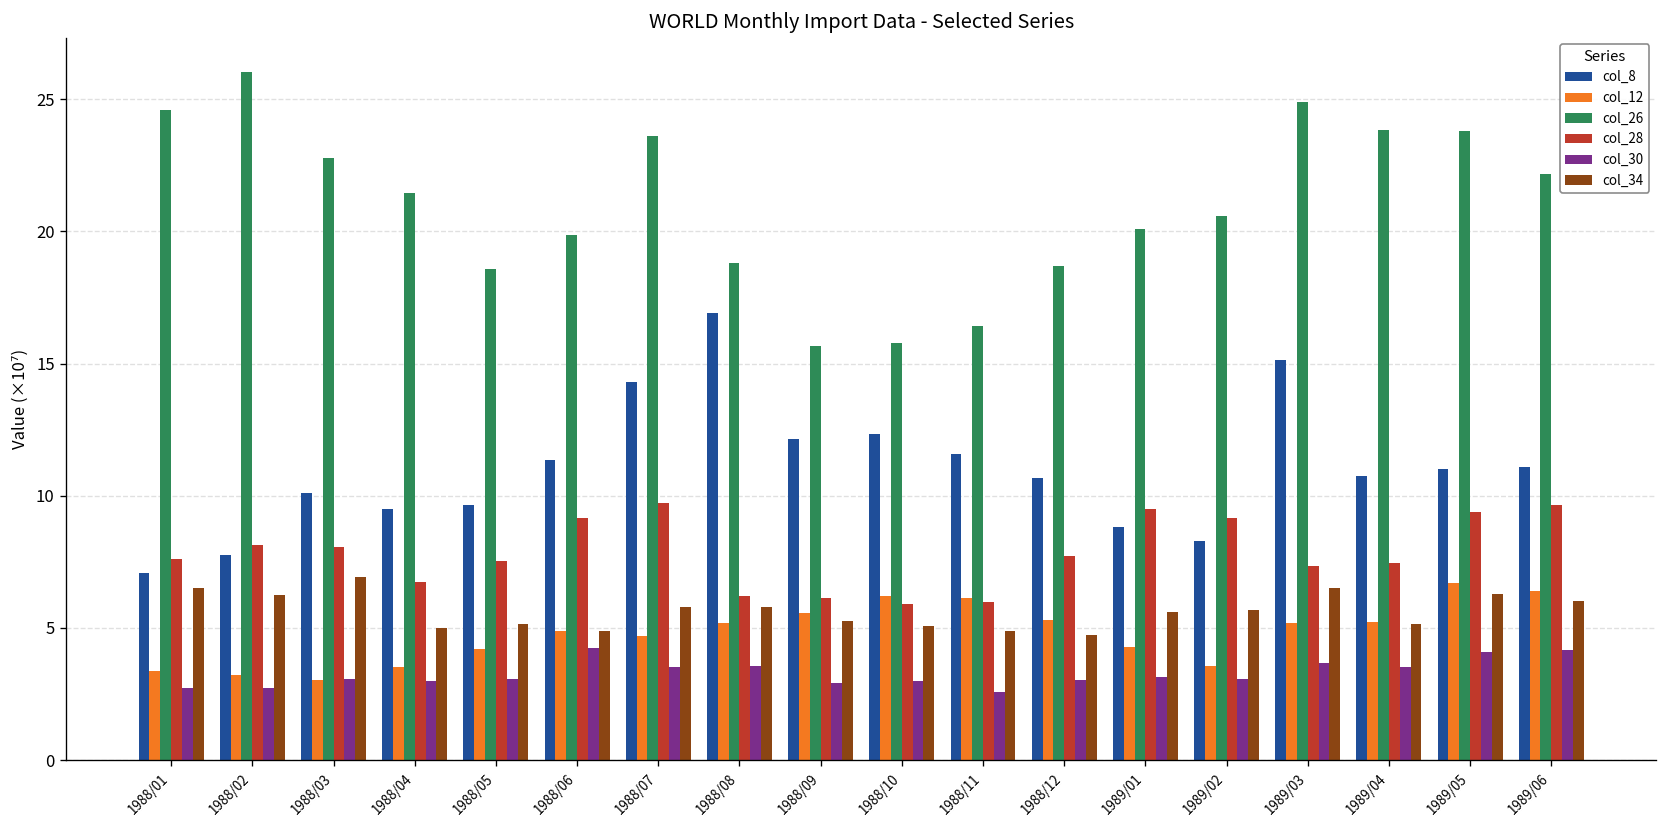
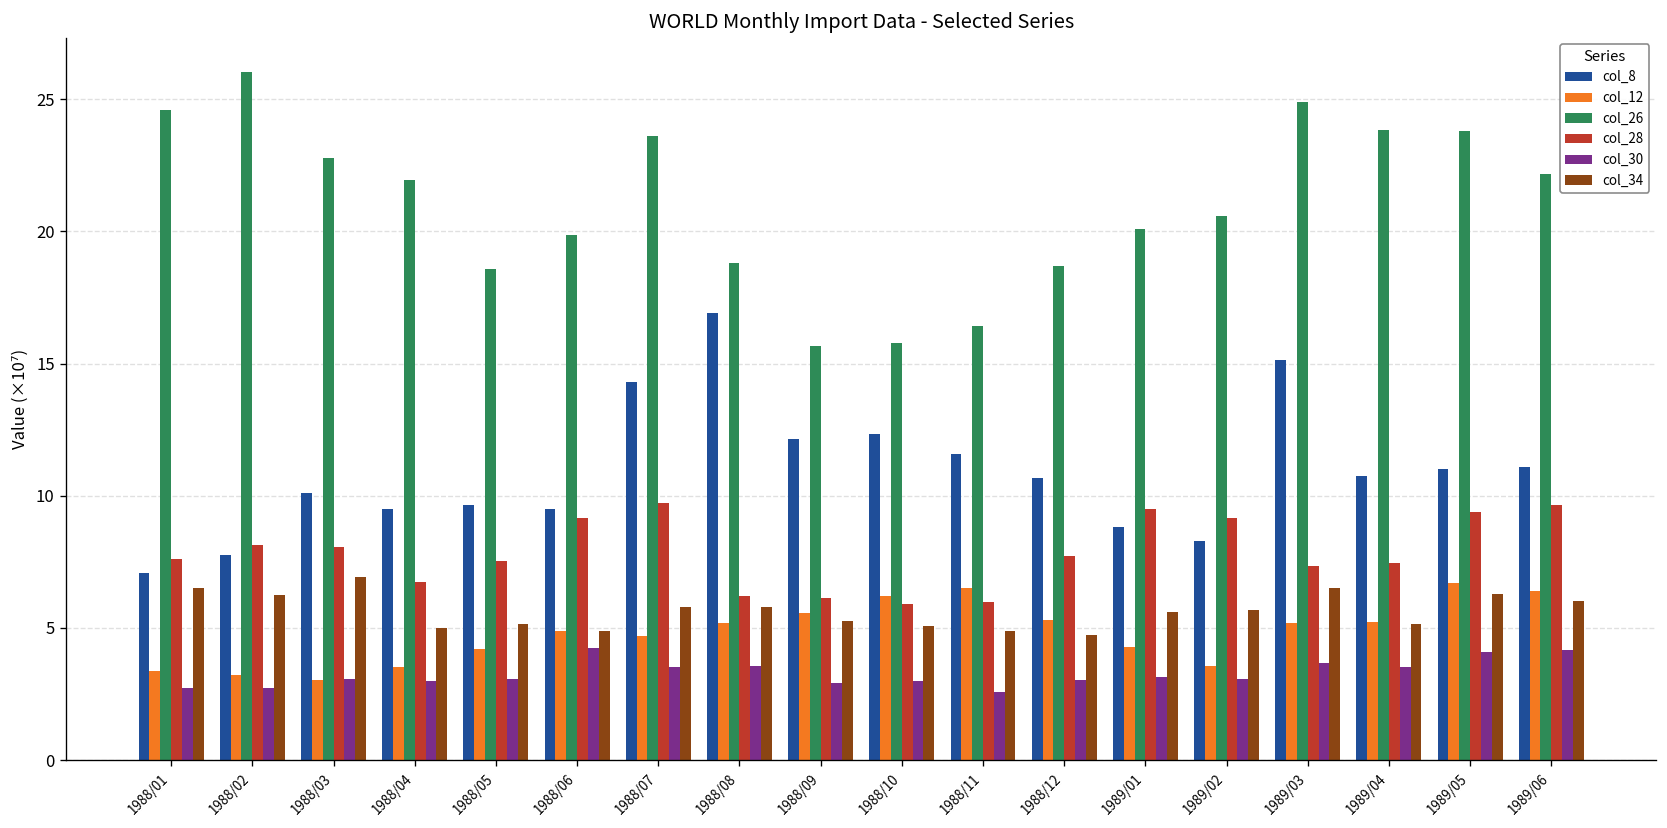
  {
    "col_8": {
      "1988/01": 7.1,
      "1988/02": 7.7,
      "1988/03": 10.1,
      "1988/04": 9.5,
      "1988/05": 9.6,
-     "1988/06": 11.4,
+     "1988/06": 9.5,
      "1988/07": 14.3,
      "1988/08": 16.9,
      "1988/09": 12.1,
      "1988/10": 12.3,
      "1988/11": 11.6,
      "1988/12": 10.7,
      "1989/01": 8.8,
      "1989/02": 8.3,
      "1989/03": 15.1,
      "1989/04": 10.7,
      "1989/05": 11.0,
      "1989/06": 11.1
    },
    "col_12": {
      "1988/01": 3.4,
      "1988/02": 3.2,
      "1988/03": 3.0,
      "1988/04": 3.5,
      "1988/05": 4.2,
      "1988/06": 4.9,
      "1988/07": 4.7,
      "1988/08": 5.2,
      "1988/09": 5.6,
      "1988/10": 6.2,
-     "1988/11": 6.1,
+     "1988/11": 6.5,
      "1988/12": 5.3,
      "1989/01": 4.3,
      "1989/02": 3.5,
      "1989/03": 5.2,
      "1989/04": 5.2,
      "1989/05": 6.7,
      "1989/06": 6.4
    },
    "col_26": {
      "1988/01": 24.6,
      "1988/02": 26.0,
      "1988/03": 22.8,
-     "1988/04": 21.4,
+     "1988/04": 21.9,
      "1988/05": 18.6,
      "1988/06": 19.9,
      "1988/07": 23.6,
      "1988/08": 18.8,
      "1988/09": 15.7,
      "1988/10": 15.8,
      "1988/11": 16.4,
      "1988/12": 18.7,
      "1989/01": 20.1,
      "1989/02": 20.6,
      "1989/03": 24.9,
      "1989/04": 23.8,
      "1989/05": 23.8,
      "1989/06": 22.2
    },
    "col_30": {
      "1988/01": 2.7,
      "1988/02": 2.7,
      "1988/03": 3.1,
      "1988/04": 3.0,
      "1988/05": 3.1,
      "1988/06": 4.2,
      "1988/07": 3.5,
      "1988/08": 3.6,
      "1988/09": 2.9,
      "1988/10": 3.0,
      "1988/11": 2.6,
      "1988/12": 3.0,
      "1989/01": 3.2,
      "1989/02": 3.1,
      "1989/03": 3.7,
      "1989/04": 3.5,
      "1989/05": 4.1,
      "1989/06": 4.2
    }
  }
